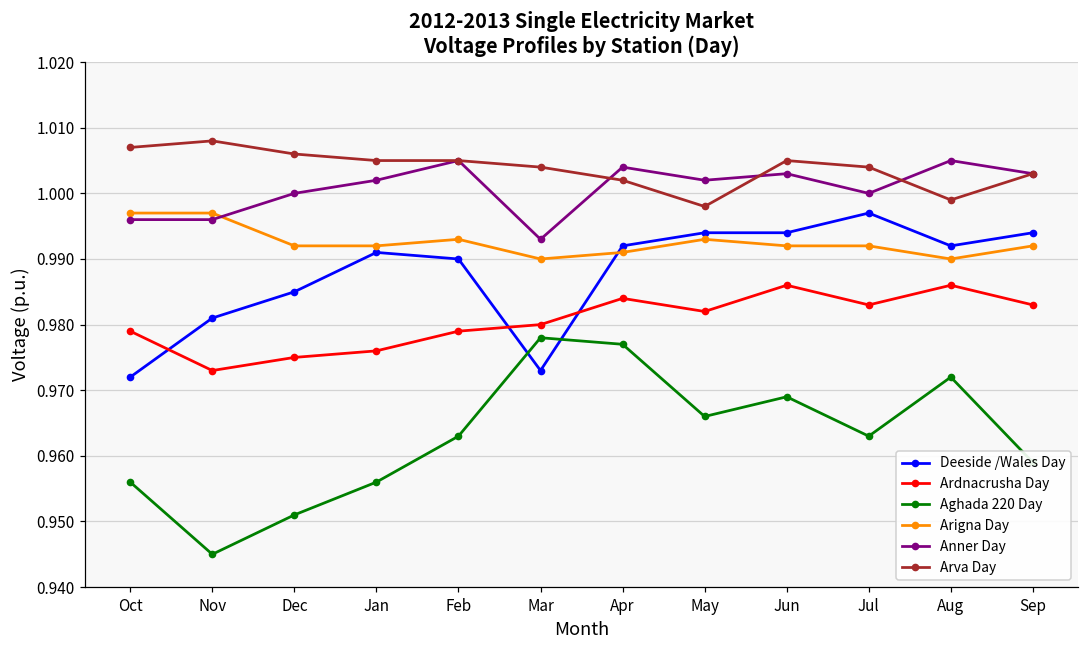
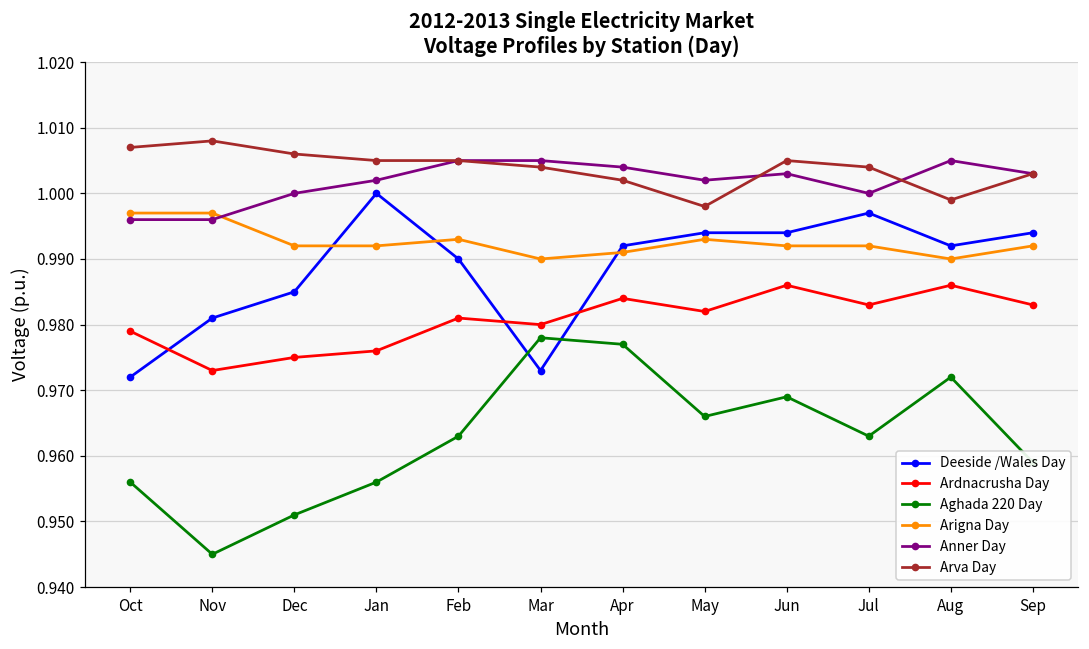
  {
    "Deeside /Wales Day": {
      "Oct": 0.972,
      "Nov": 0.981,
      "Dec": 0.985,
-     "Jan": 0.991,
+     "Jan": 1.000,
      "Feb": 0.990,
      "Mar": 0.973,
      "Apr": 0.992,
      "May": 0.994,
      "Jun": 0.994,
      "Jul": 0.997,
      "Aug": 0.992,
      "Sep": 0.994
    },
    "Ardnacrusha Day": {
      "Oct": 0.979,
      "Nov": 0.973,
      "Dec": 0.975,
      "Jan": 0.976,
-     "Feb": 0.979,
+     "Feb": 0.981,
      "Mar": 0.980,
      "Apr": 0.984,
      "May": 0.982,
      "Jun": 0.986,
      "Jul": 0.983,
      "Aug": 0.986,
      "Sep": 0.983
    },
    "Aghada 220 Day": {
      "Oct": 0.956,
      "Nov": 0.945,
      "Dec": 0.951,
      "Jan": 0.956,
      "Feb": 0.963,
      "Mar": 0.978,
      "Apr": 0.977,
      "May": 0.966,
      "Jun": 0.969,
      "Jul": 0.963,
      "Aug": 0.972
    },
    "Arigna Day": {
      "Oct": 0.997,
      "Nov": 0.997,
      "Dec": 0.992,
      "Jan": 0.992,
      "Feb": 0.993,
      "Mar": 0.990,
      "Apr": 0.991,
      "May": 0.993,
      "Jun": 0.992,
      "Jul": 0.992,
      "Aug": 0.990,
      "Sep": 0.992
    },
    "Anner Day": {
      "Oct": 0.996,
      "Nov": 0.996,
      "Dec": 1.000,
      "Jan": 1.002,
-     "Mar": 0.993,
+     "Mar": 1.005,
      "Apr": 1.004,
      "May": 1.002,
      "Jun": 1.003,
      "Jul": 1.000,
      "Aug": 1.005
    },
    "Arva Day": {
      "Oct": 1.007,
      "Nov": 1.008,
      "Dec": 1.006,
      "Jan": 1.005,
      "Mar": 1.004,
      "Apr": 1.002,
      "May": 0.998,
      "Jun": 1.005,
      "Jul": 1.004,
      "Aug": 0.999
    }
  }
